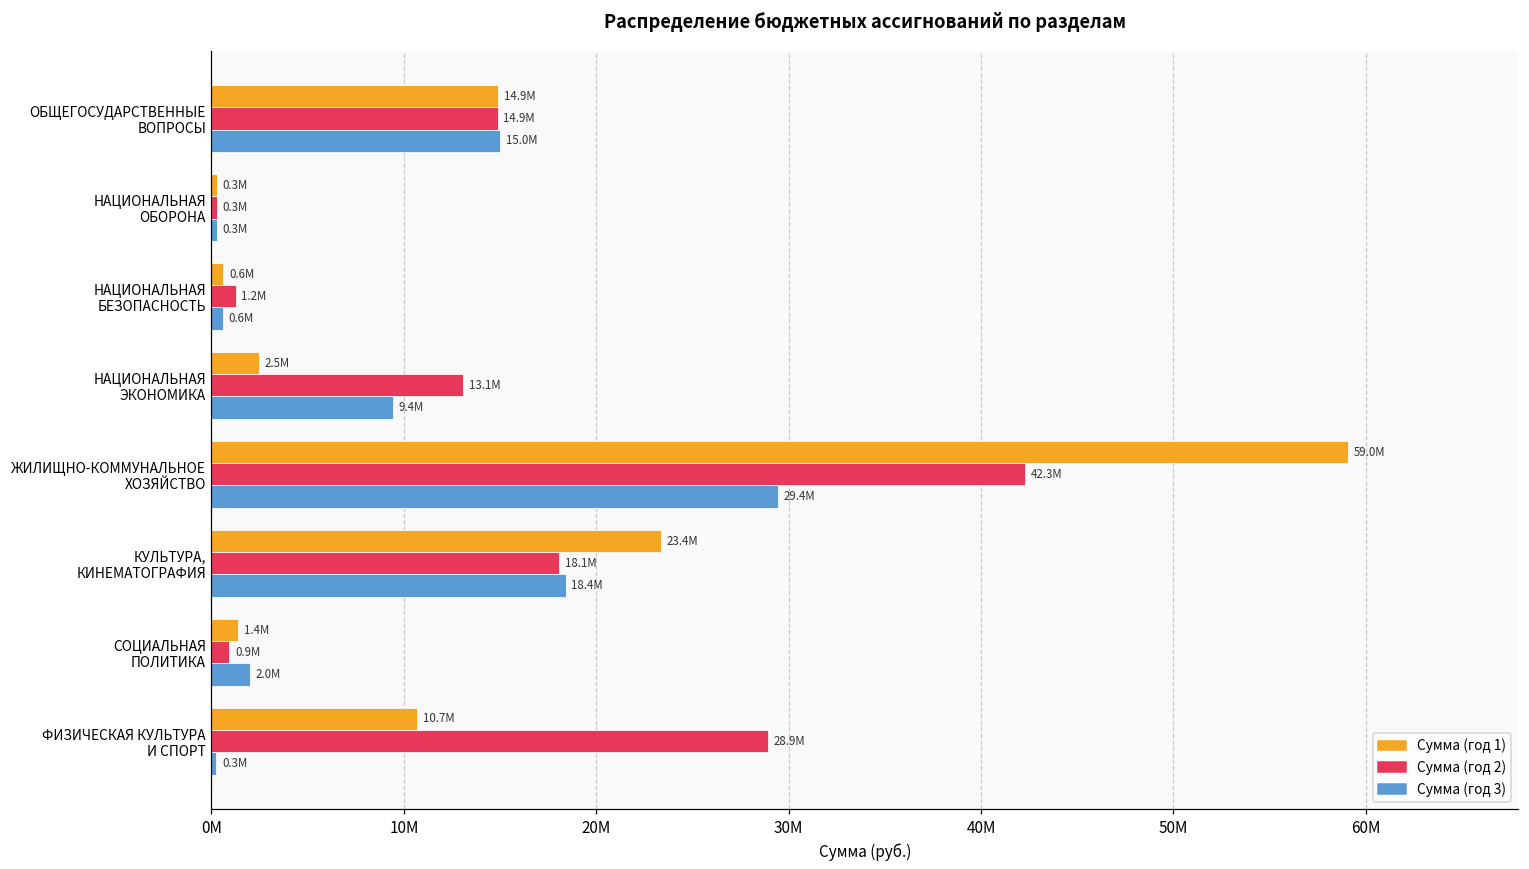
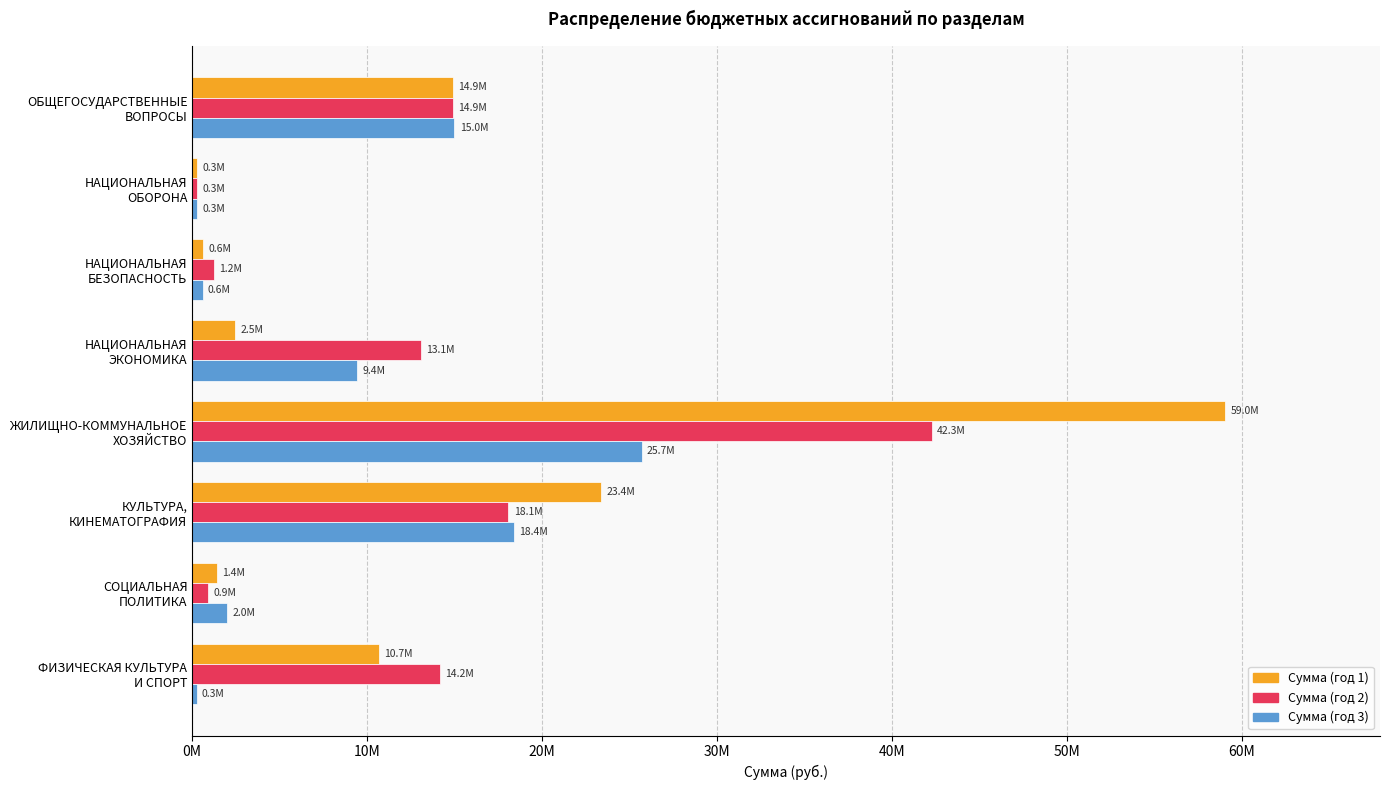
  {
    "Сумма (год 1)": {
      "ОБЩЕГОСУДАРСТВЕННЫЕ ВОПРОСЫ": "14.9M",
      "НАЦИОНАЛЬНАЯ ОБОРОНА": "0.3M",
      "НАЦИОНАЛЬНАЯ БЕЗОПАСНОСТЬ": "0.6M",
      "НАЦИОНАЛЬНАЯ ЭКОНОМИКА": "2.5M",
      "ЖИЛИЩНО-КОММУНАЛЬНОЕ ХОЗЯЙСТВО": "59.0M",
      "КУЛЬТУРА, КИНЕМАТОГРАФИЯ": "23.4M",
      "СОЦИАЛЬНАЯ ПОЛИТИКА": "1.4M",
      "ФИЗИЧЕСКАЯ КУЛЬТУРА И СПОРТ": "10.7M"
    },
    "Сумма (год 2)": {
      "ОБЩЕГОСУДАРСТВЕННЫЕ ВОПРОСЫ": "14.9M",
      "НАЦИОНАЛЬНАЯ ОБОРОНА": "0.3M",
      "НАЦИОНАЛЬНАЯ БЕЗОПАСНОСТЬ": "1.2M",
      "НАЦИОНАЛЬНАЯ ЭКОНОМИКА": "13.1M",
      "ЖИЛИЩНО-КОММУНАЛЬНОЕ ХОЗЯЙСТВО": "42.3M",
      "КУЛЬТУРА, КИНЕМАТОГРАФИЯ": "18.1M",
      "СОЦИАЛЬНАЯ ПОЛИТИКА": "0.9M",
-     "ФИЗИЧЕСКАЯ КУЛЬТУРА И СПОРТ": "28.9M"
+     "ФИЗИЧЕСКАЯ КУЛЬТУРА И СПОРТ": "14.2M"
    },
    "Сумма (год 3)": {
      "ОБЩЕГОСУДАРСТВЕННЫЕ ВОПРОСЫ": "15.0M",
      "НАЦИОНАЛЬНАЯ ОБОРОНА": "0.3M",
      "НАЦИОНАЛЬНАЯ БЕЗОПАСНОСТЬ": "0.6M",
      "НАЦИОНАЛЬНАЯ ЭКОНОМИКА": "9.4M",
-     "ЖИЛИЩНО-КОММУНАЛЬНОЕ ХОЗЯЙСТВО": "29.4M",
+     "ЖИЛИЩНО-КОММУНАЛЬНОЕ ХОЗЯЙСТВО": "25.7M",
      "КУЛЬТУРА, КИНЕМАТОГРАФИЯ": "18.4M",
      "СОЦИАЛЬНАЯ ПОЛИТИКА": "2.0M",
      "ФИЗИЧЕСКАЯ КУЛЬТУРА И СПОРТ": "0.3M"
    }
  }
